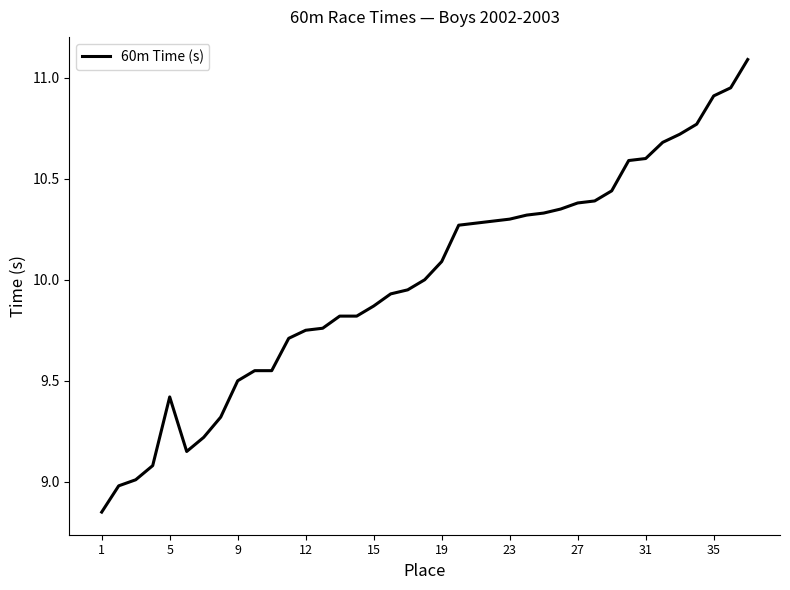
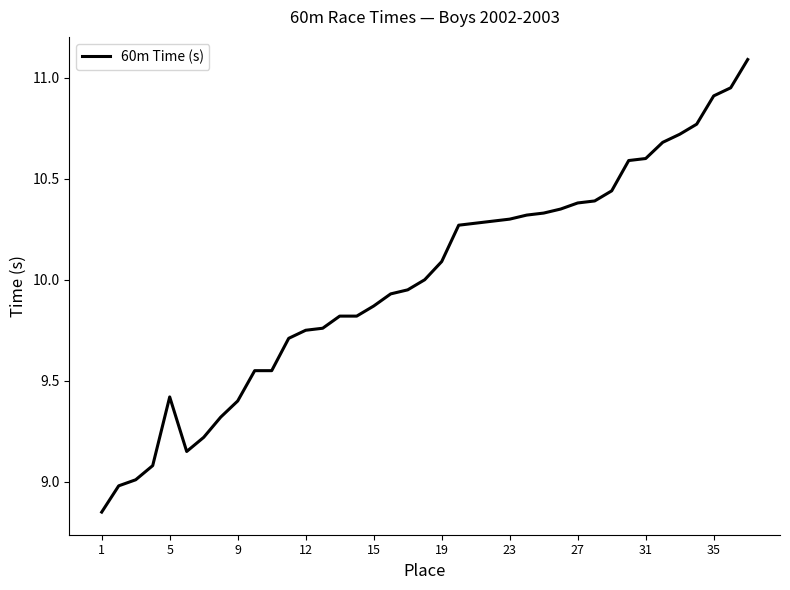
  {
    "1": 8.85,
    "5": 9.42,
-   "9": 9.5
+   "9": 9.4
  }
